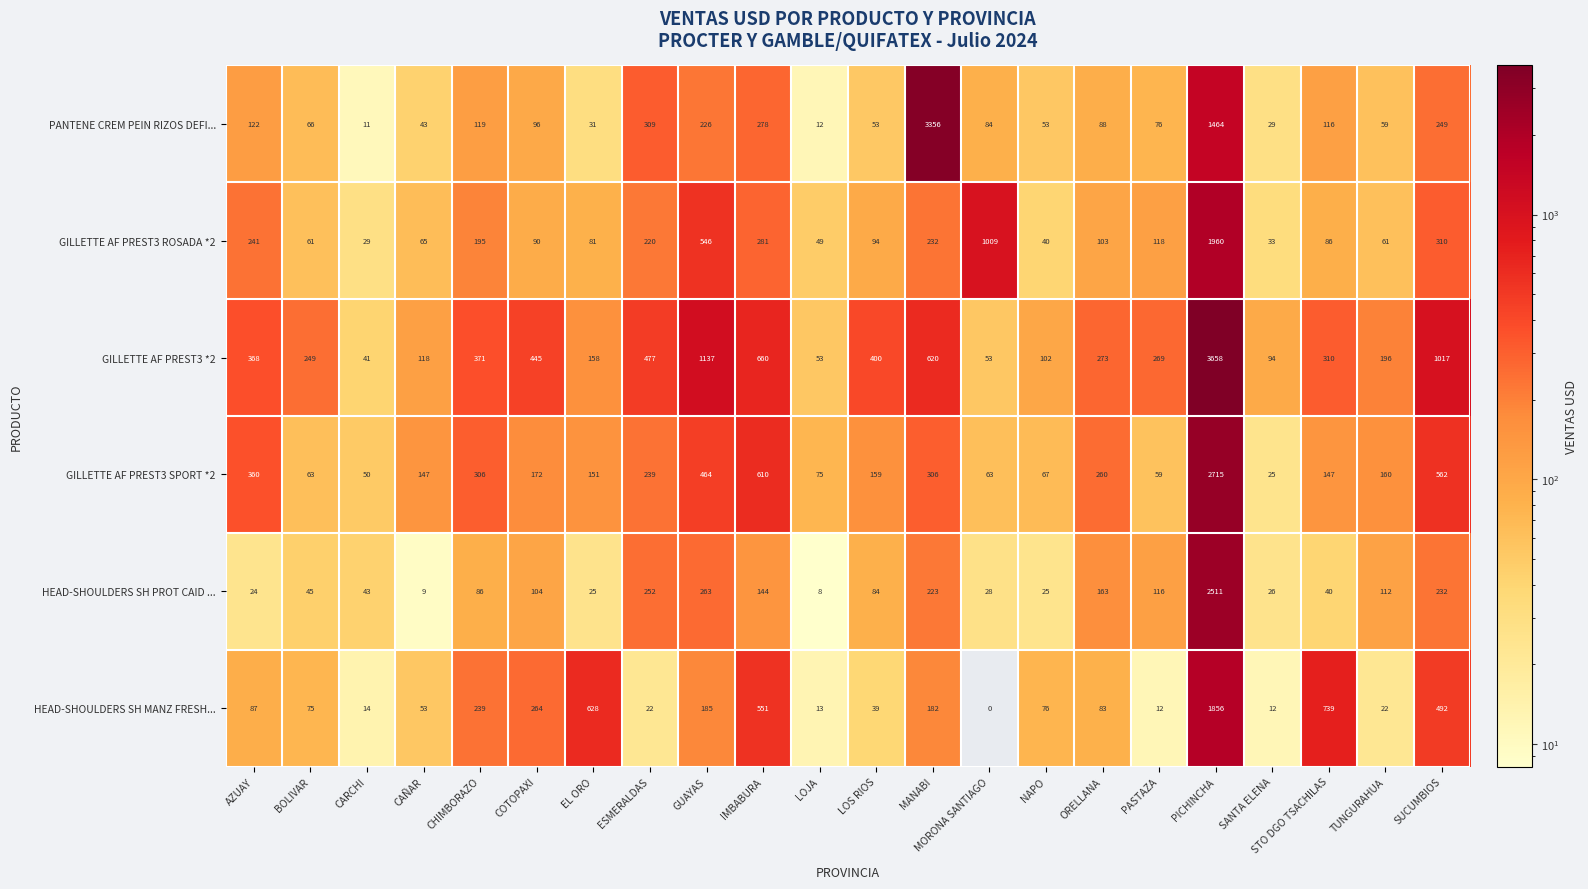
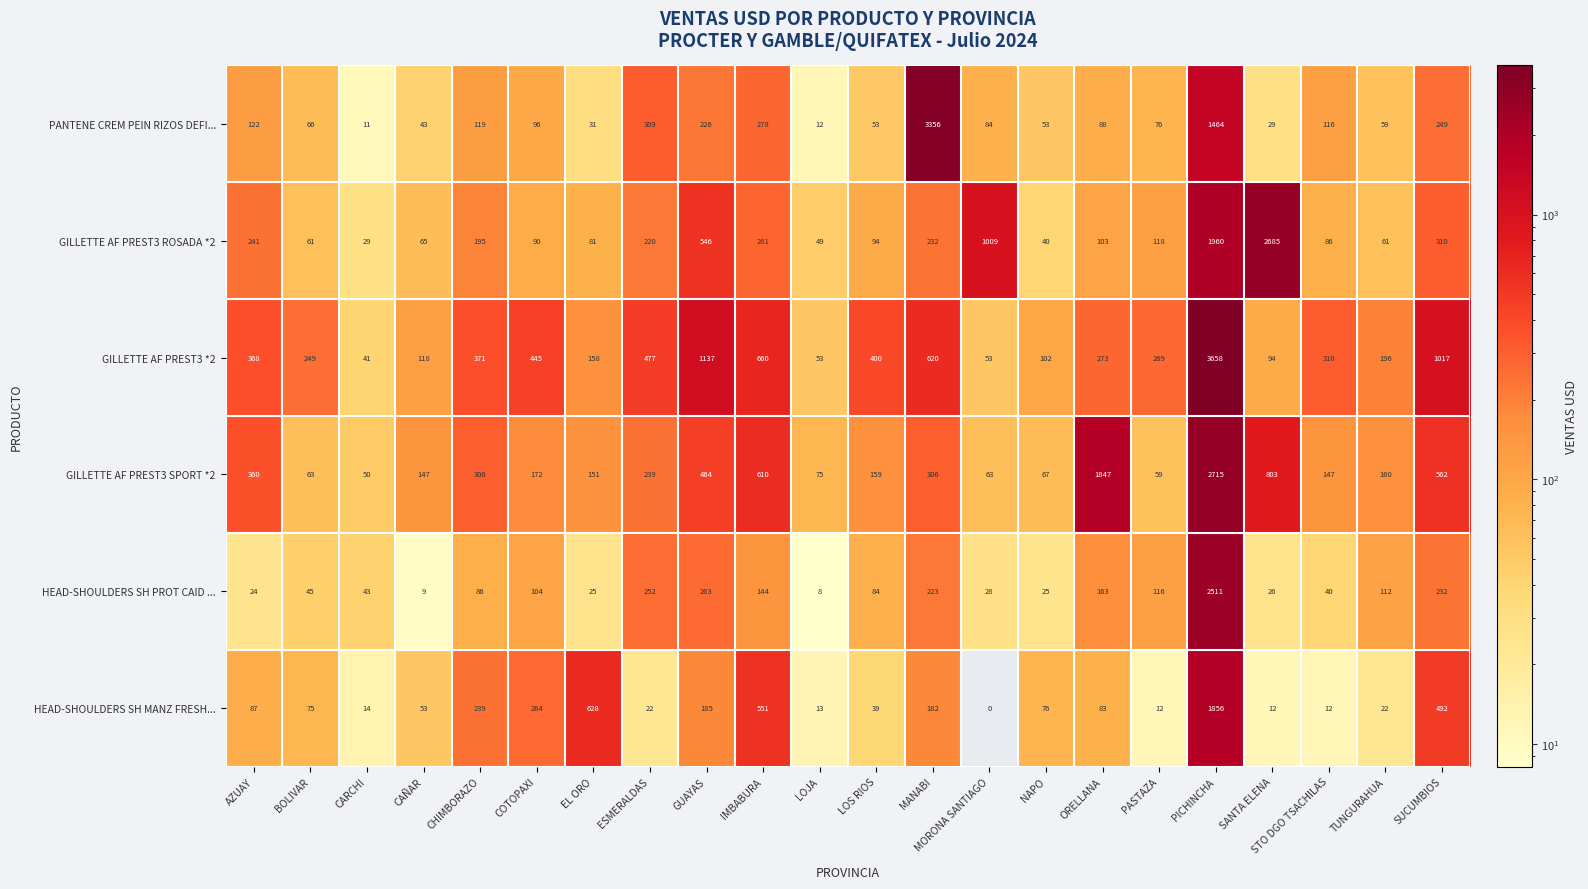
  {
    "PANTENE CREM PEIN RIZOS DEFI...": {
      "AZUAY": 122,
      "BOLIVAR": 66,
      "CARCHI": 11,
      "CAÑAR": 43,
      "CHIMBORAZO": 119,
      "COTOPAXI": 96,
      "EL ORO": 31,
      "ESMERALDAS": 309,
      "GUAYAS": 226,
      "IMBABURA": 278,
      "LOJA": 12,
      "LOS RIOS": 53,
      "MANABI": 3356,
      "MORONA SANTIAGO": 84,
      "NAPO": 53,
      "ORELLANA": 88,
      "PASTAZA": 76,
      "PICHINCHA": 1464,
      "SANTA ELENA": 29,
      "STO DGO TSACHILAS": 116,
      "TUNGURAHUA": 59,
      "SUCUMBIOS": 249
    },
    "GILLETTE AF PREST3 ROSADA *2": {
      "AZUAY": 241,
      "BOLIVAR": 61,
      "CARCHI": 29,
      "CAÑAR": 65,
      "CHIMBORAZO": 195,
      "COTOPAXI": 90,
      "EL ORO": 81,
      "ESMERALDAS": 220,
      "GUAYAS": 546,
      "IMBABURA": 281,
      "LOJA": 49,
      "LOS RIOS": 94,
      "MANABI": 232,
      "MORONA SANTIAGO": 1009,
      "NAPO": 40,
      "ORELLANA": 103,
      "PASTAZA": 118,
      "PICHINCHA": 1960,
-     "SANTA ELENA": 33,
+     "SANTA ELENA": 2685,
      "STO DGO TSACHILAS": 86,
      "TUNGURAHUA": 61,
      "SUCUMBIOS": 310
    },
    "GILLETTE AF PREST3 *2": {
      "AZUAY": 368,
      "BOLIVAR": 249,
      "CARCHI": 41,
      "CAÑAR": 118,
      "CHIMBORAZO": 371,
      "COTOPAXI": 445,
      "EL ORO": 158,
      "ESMERALDAS": 477,
      "GUAYAS": 1137,
      "IMBABURA": 660,
      "LOJA": 53,
      "LOS RIOS": 400,
      "MANABI": 620,
      "MORONA SANTIAGO": 53,
      "NAPO": 102,
      "ORELLANA": 273,
      "PASTAZA": 269,
      "PICHINCHA": 3658,
      "SANTA ELENA": 94,
      "STO DGO TSACHILAS": 310,
      "TUNGURAHUA": 196,
      "SUCUMBIOS": 1017
    },
    "GILLETTE AF PREST3 SPORT *2": {
      "AZUAY": 360,
      "BOLIVAR": 63,
      "CARCHI": 50,
      "CAÑAR": 147,
      "CHIMBORAZO": 306,
      "COTOPAXI": 172,
      "EL ORO": 151,
      "ESMERALDAS": 239,
      "GUAYAS": 464,
      "IMBABURA": 610,
      "LOJA": 75,
      "LOS RIOS": 159,
      "MANABI": 306,
      "MORONA SANTIAGO": 63,
      "NAPO": 67,
-     "ORELLANA": 260,
+     "ORELLANA": 1847,
      "PASTAZA": 59,
      "PICHINCHA": 2715,
-     "SANTA ELENA": 25,
+     "SANTA ELENA": 803,
      "STO DGO TSACHILAS": 147,
      "TUNGURAHUA": 160,
      "SUCUMBIOS": 562
    },
    "HEAD-SHOULDERS SH PROT CAID ...": {
      "AZUAY": 24,
      "BOLIVAR": 45,
      "CARCHI": 43,
      "CAÑAR": 9,
      "CHIMBORAZO": 86,
      "COTOPAXI": 104,
      "EL ORO": 25,
      "ESMERALDAS": 252,
      "GUAYAS": 263,
      "IMBABURA": 144,
      "LOJA": 8,
      "LOS RIOS": 84,
      "MANABI": 223,
      "MORONA SANTIAGO": 28,
      "NAPO": 25,
      "ORELLANA": 163,
      "PASTAZA": 116,
      "PICHINCHA": 2511,
      "SANTA ELENA": 26,
      "STO DGO TSACHILAS": 40,
      "TUNGURAHUA": 112,
      "SUCUMBIOS": 232
    },
    "HEAD-SHOULDERS SH MANZ FRESH...": {
      "AZUAY": 87,
      "BOLIVAR": 75,
      "CARCHI": 14,
      "CAÑAR": 53,
      "CHIMBORAZO": 239,
      "COTOPAXI": 264,
      "EL ORO": 628,
      "ESMERALDAS": 22,
      "GUAYAS": 185,
      "IMBABURA": 551,
      "LOJA": 13,
      "LOS RIOS": 39,
      "MANABI": 182,
      "MORONA SANTIAGO": 0,
      "NAPO": 76,
      "ORELLANA": 83,
      "PASTAZA": 12,
      "PICHINCHA": 1856,
      "SANTA ELENA": 12,
-     "STO DGO TSACHILAS": 739,
+     "STO DGO TSACHILAS": 12,
      "TUNGURAHUA": 22,
      "SUCUMBIOS": 492
    }
  }
